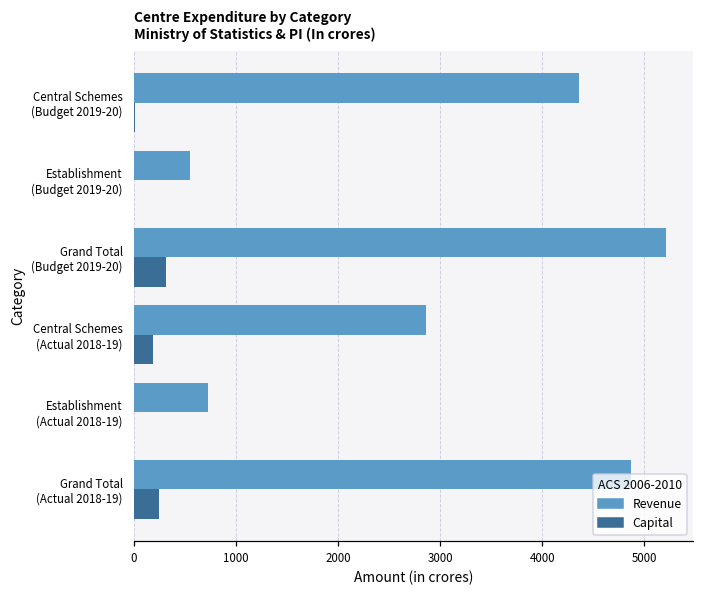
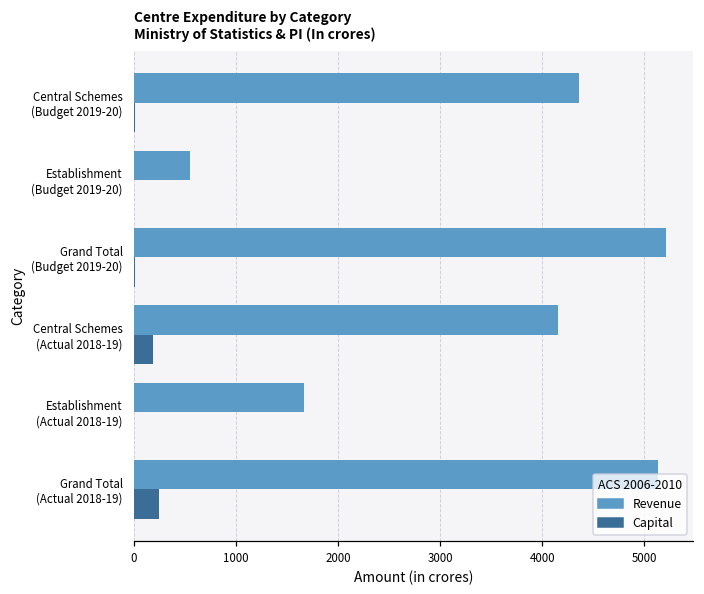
  {
    "Revenue": {
      "Central Schemes (Budget 2019-20)": 4400,
      "Establishment (Budget 2019-20)": 600,
      "Grand Total (Budget 2019-20)": 5200,
-     "Central Schemes (Actual 2018-19)": 2900,
-     "Establishment (Actual 2018-19)": 700,
-     "Grand Total (Actual 2018-19)": 4900
+     "Central Schemes (Actual 2018-19)": 4200,
+     "Establishment (Actual 2018-19)": 1700,
+     "Grand Total (Actual 2018-19)": 5100
    },
    "Capital": {
      "Establishment (Budget 2019-20)": 0,
-     "Grand Total (Budget 2019-20)": 300,
+     "Grand Total (Budget 2019-20)": 0,
      "Central Schemes (Actual 2018-19)": 200,
      "Establishment (Actual 2018-19)": 0,
      "Grand Total (Actual 2018-19)": 200
    }
  }
